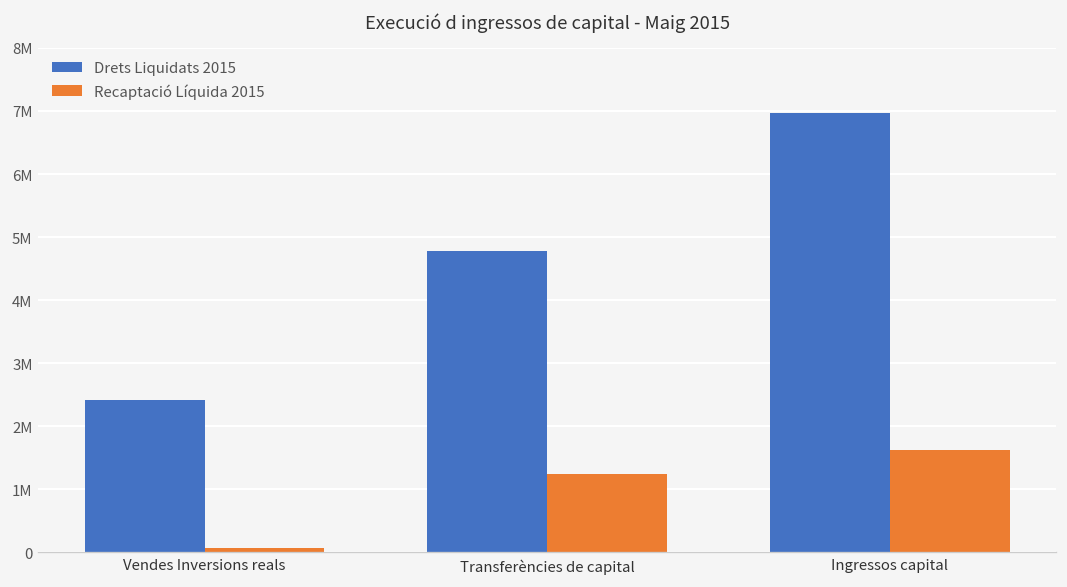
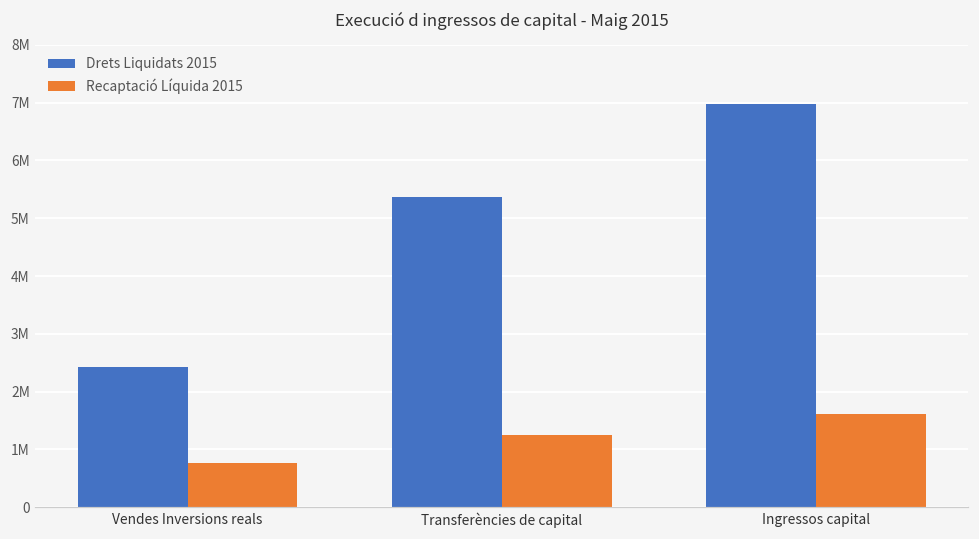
  {
    "Drets Liquidats 2015": {
      "Vendes Inversions reals": 2400000,
-     "Transferències de capital": 4800000,
+     "Transferències de capital": 5400000,
      "Ingressos capital": 7000000
    },
    "Recaptació Líquida 2015": {
-     "Vendes Inversions reals": 100000,
+     "Vendes Inversions reals": 800000,
      "Transferències de capital": 1200000,
      "Ingressos capital": 1600000
    }
  }
